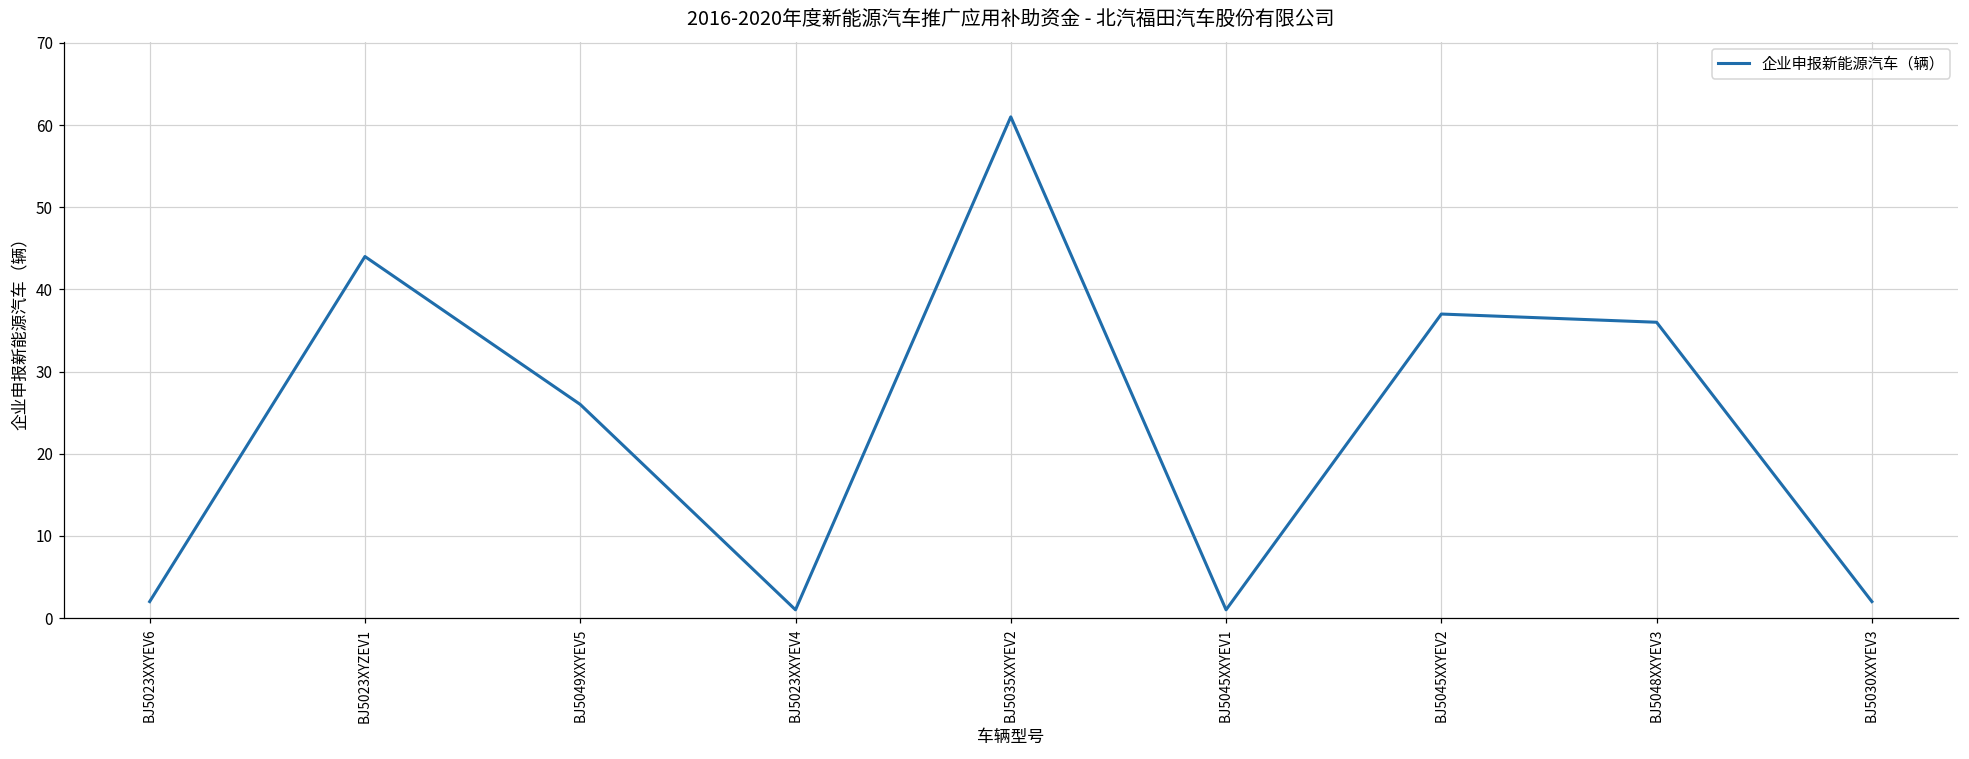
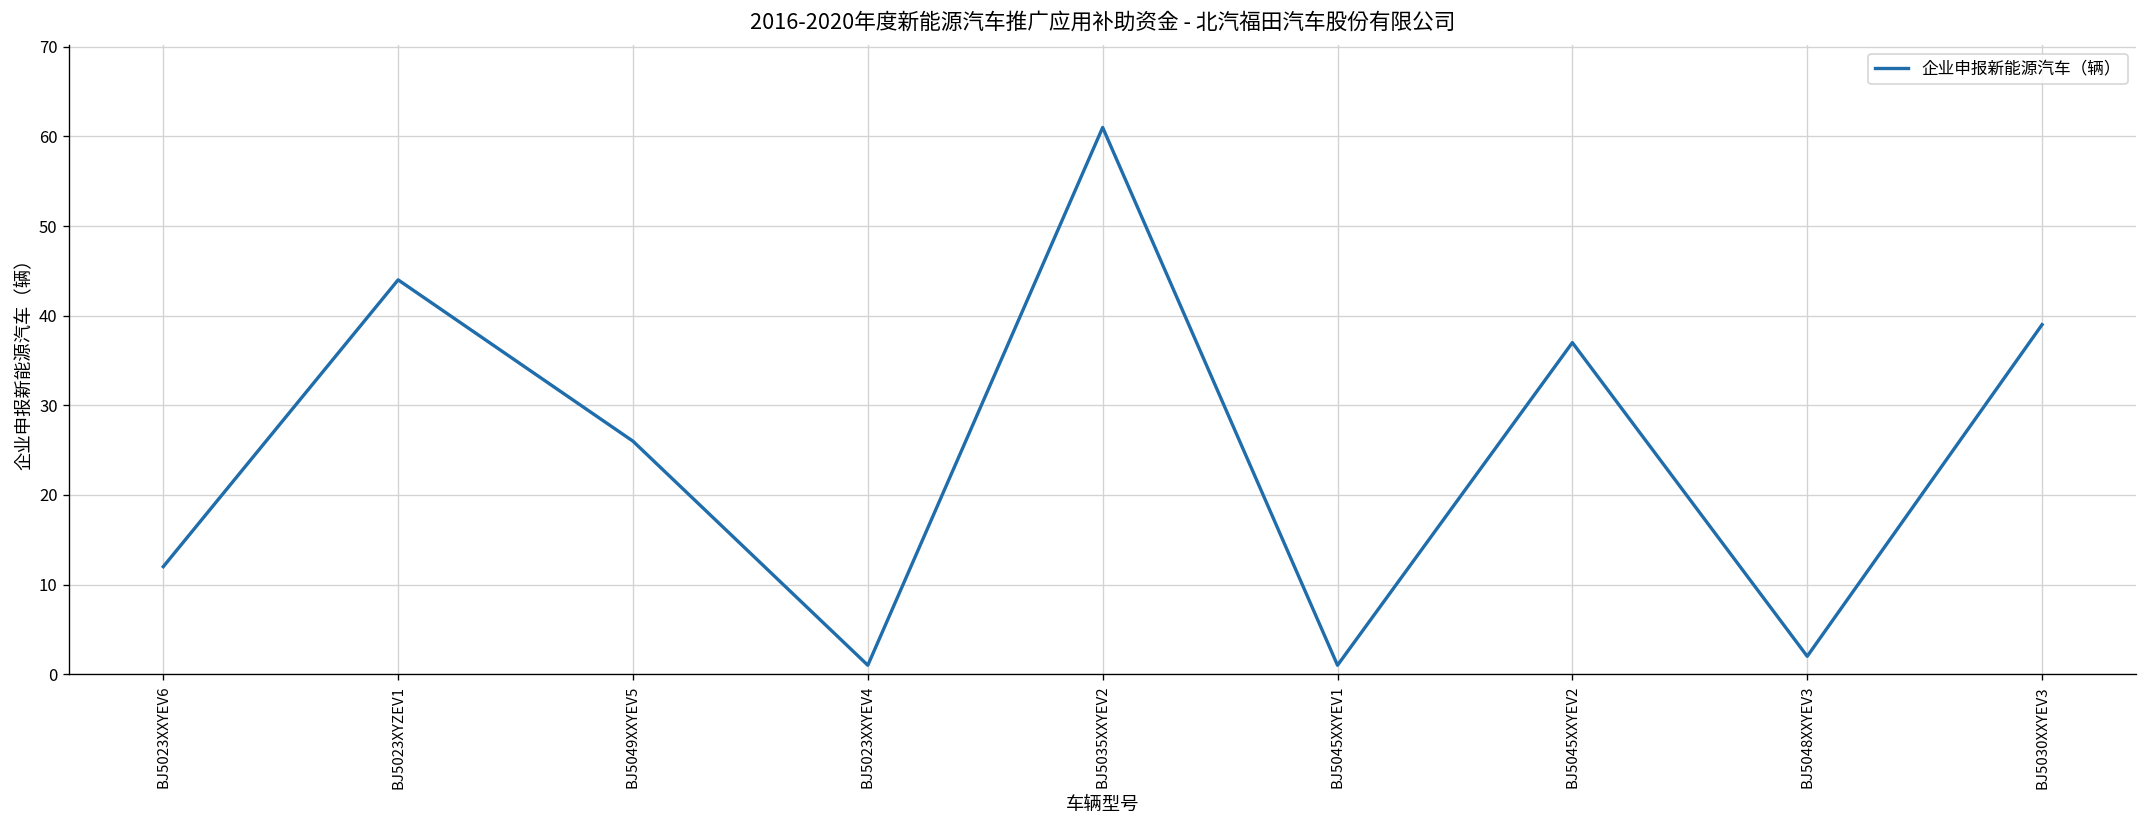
  {
-   "BJ5023XXYEV6": 2,
+   "BJ5023XXYEV6": 12,
    "BJ5023XYZEV1": 44,
    "BJ5049XXYEV5": 26,
    "BJ5023XXYEV4": 1,
    "BJ5035XXYEV2": 61,
    "BJ5045XXYEV1": 1,
    "BJ5045XXYEV2": 37,
-   "BJ5048XXYEV3": 36,
-   "BJ5030XXYEV3": 2
+   "BJ5048XXYEV3": 2,
+   "BJ5030XXYEV3": 39
  }
